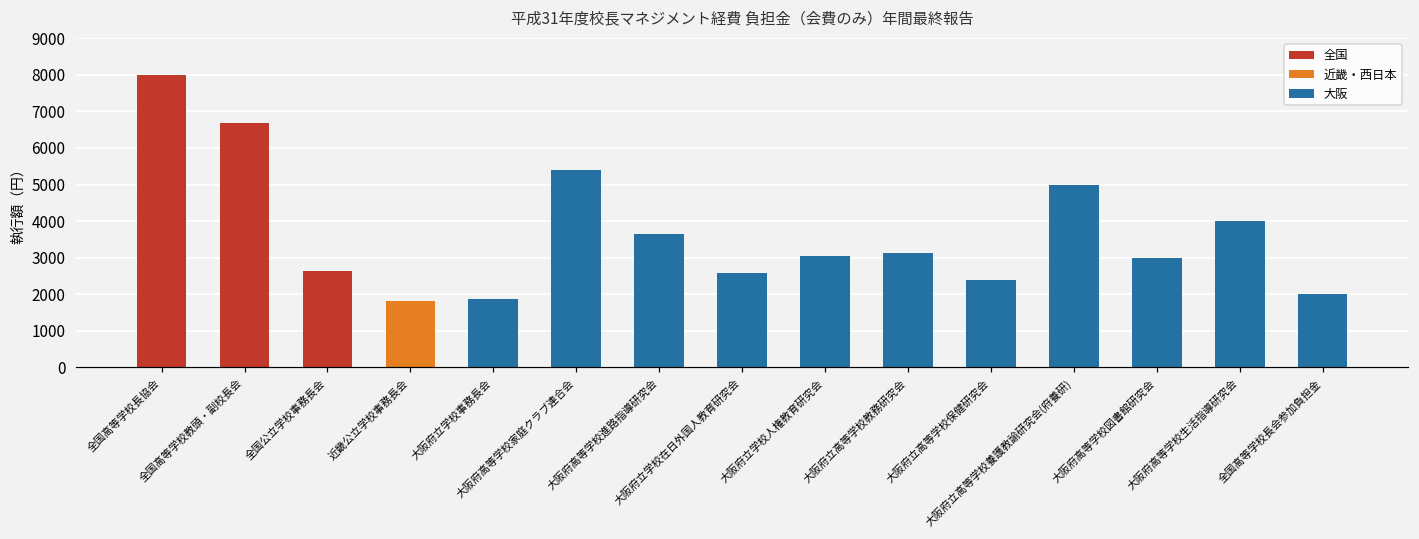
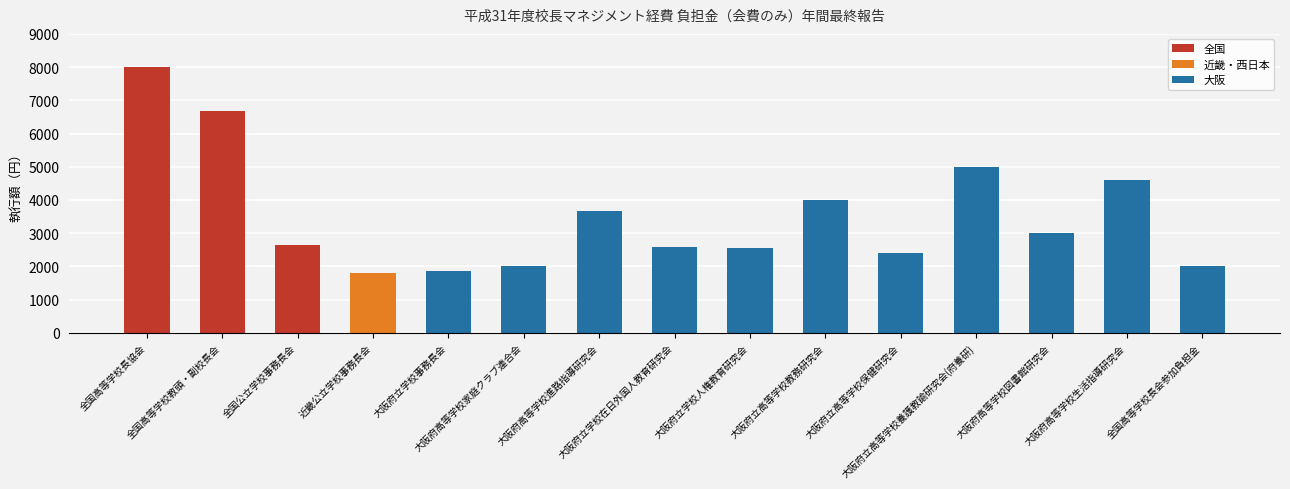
  {
    "近畿・西日本": {
      "近畿公立学校事務長会": 1800
    },
    "大阪": {
      "大阪府立学校事務長会": 1900,
-     "大阪府高等学校家庭クラブ連合会": 5400,
+     "大阪府高等学校家庭クラブ連合会": 2000,
      "大阪府高等学校進路指導研究会": 3700,
      "大阪府立学校在日外国人教育研究会": 2600,
-     "大阪府立学校人権教育研究会": 3100,
-     "大阪府立高等学校教務研究会": 3100,
+     "大阪府立学校人権教育研究会": 2600,
+     "大阪府立高等学校教務研究会": 4000,
      "大阪府立高等学校保健研究会": 2400,
      "大阪府立高等学校養護教諭研究会(府養研)": 5000,
      "大阪府高等学校図書館研究会": 3000,
-     "大阪府高等学校生活指導研究会": 4000,
+     "大阪府高等学校生活指導研究会": 4600,
      "全国高等学校長会参加負担金": 2000
    }
  }
